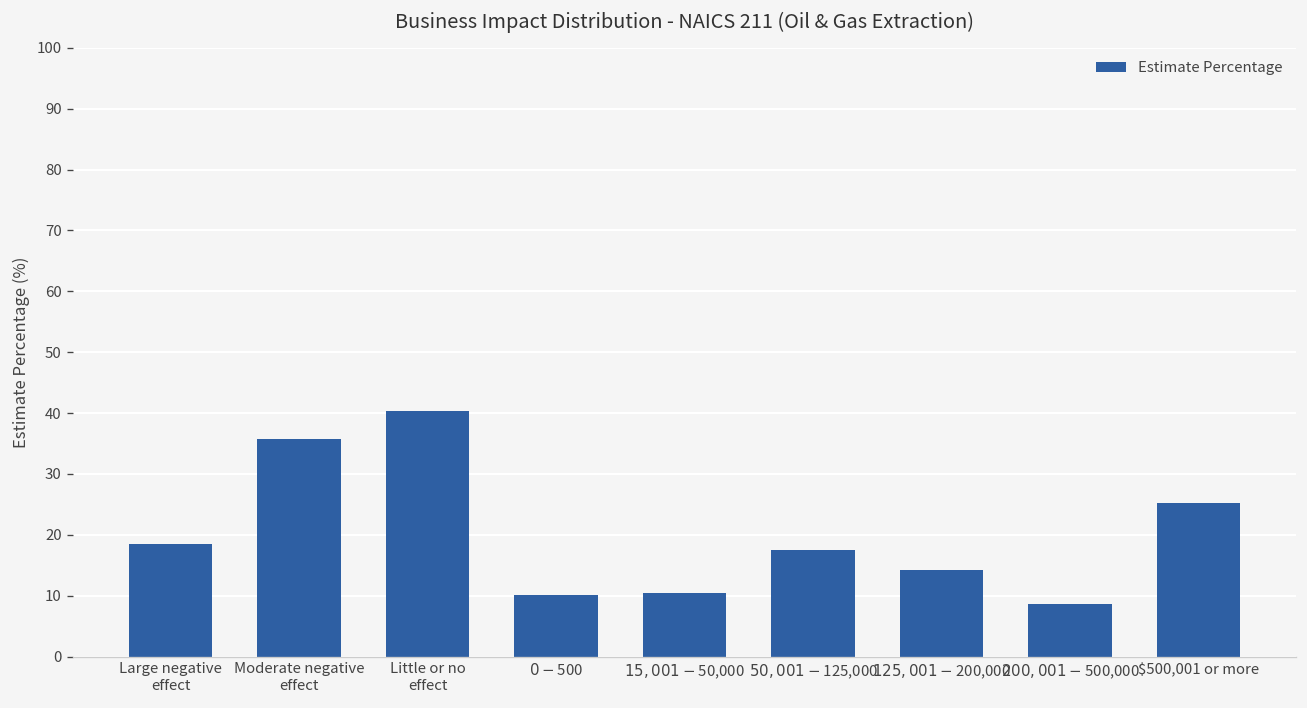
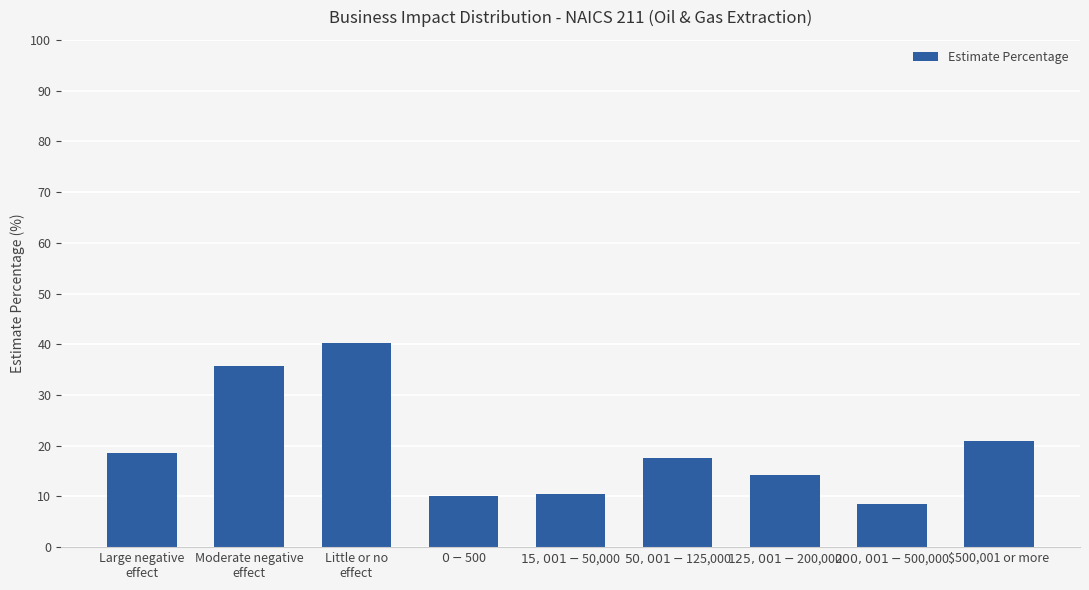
  {
    "Large negative effect": 19,
    "Moderate negative effect": 36,
    "Little or no effect": 40,
-   "$500,001 or more": 25
+   "$500,001 or more": 21
  }
